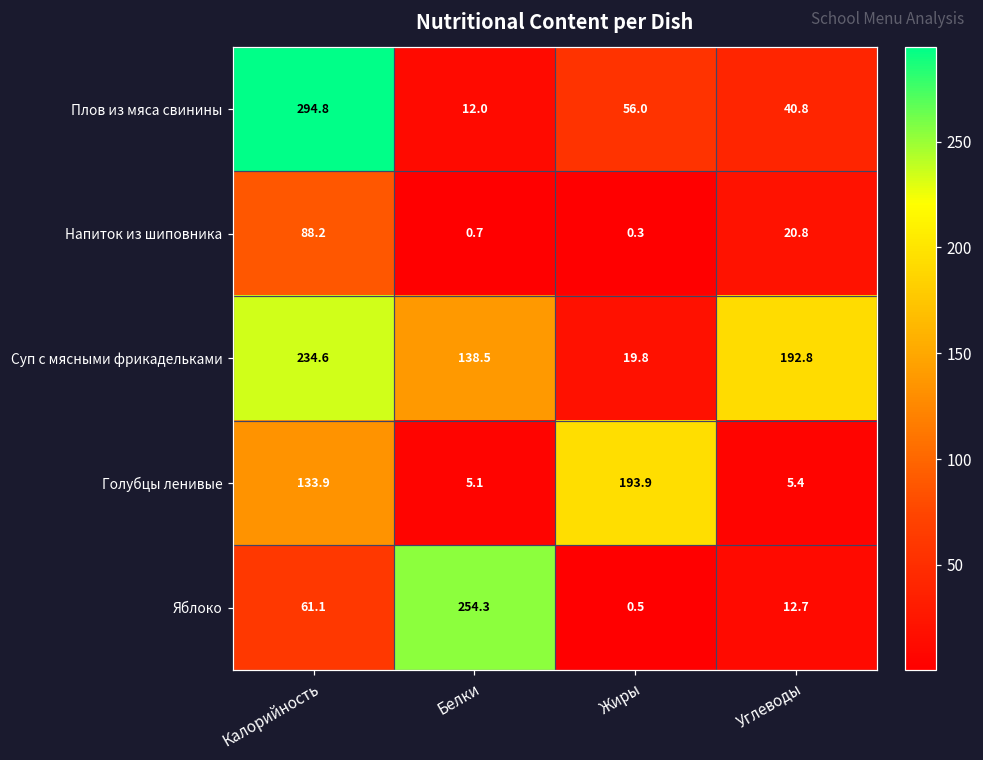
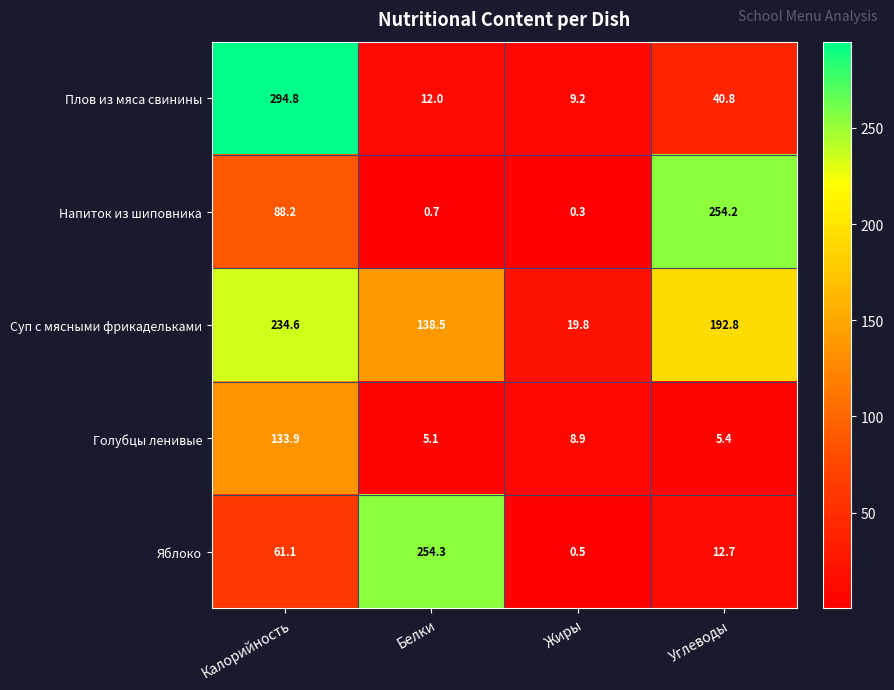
  {
    "Плов из мяса свинины": {
      "Калорийность": 294.8,
      "Белки": 12.0,
-     "Жиры": 56.0,
+     "Жиры": 9.2,
      "Углеводы": 40.8
    },
    "Напиток из шиповника": {
      "Калорийность": 88.2,
      "Белки": 0.7,
      "Жиры": 0.3,
-     "Углеводы": 20.8
+     "Углеводы": 254.2
    },
    "Суп с мясными фрикадельками": {
      "Калорийность": 234.6,
      "Белки": 138.5,
      "Жиры": 19.8,
      "Углеводы": 192.8
    },
    "Голубцы ленивые": {
      "Калорийность": 133.9,
      "Белки": 5.1,
-     "Жиры": 193.9,
+     "Жиры": 8.9,
      "Углеводы": 5.4
    },
    "Яблоко": {
      "Калорийность": 61.1,
      "Белки": 254.3,
      "Жиры": 0.5,
      "Углеводы": 12.7
    }
  }
